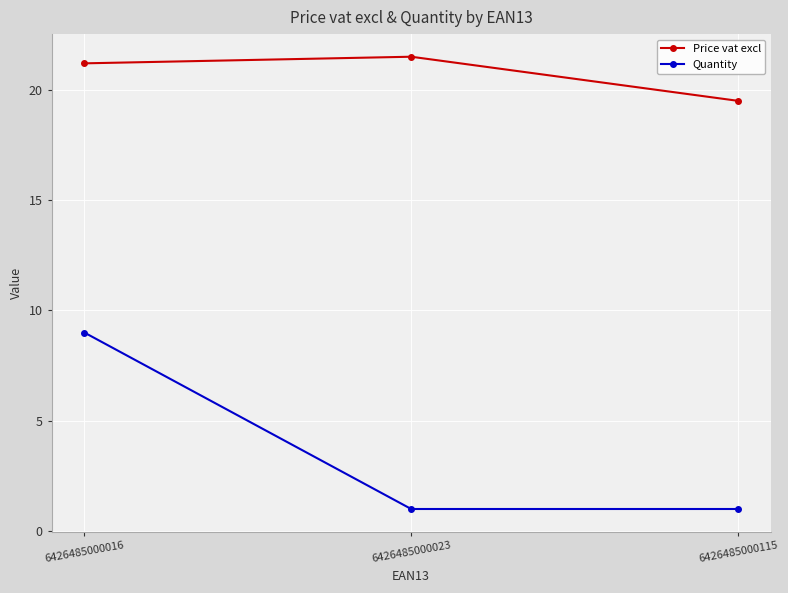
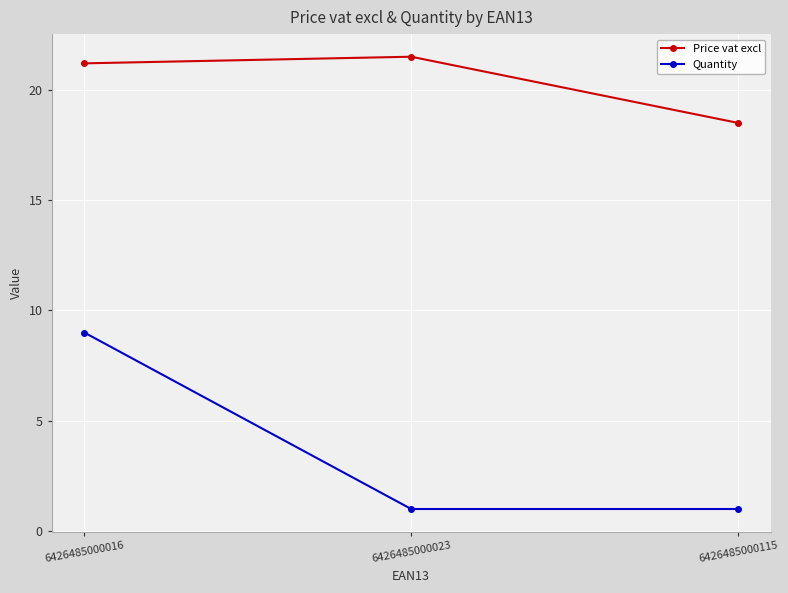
  {
    "Price vat excl": {
      "6426485000016": 21.2,
      "6426485000023": 21.5,
-     "6426485000115": 19.5
+     "6426485000115": 18.5
    },
    "Quantity": {
      "6426485000016": 9.0,
      "6426485000023": 1.0,
      "6426485000115": 1.0
    }
  }
